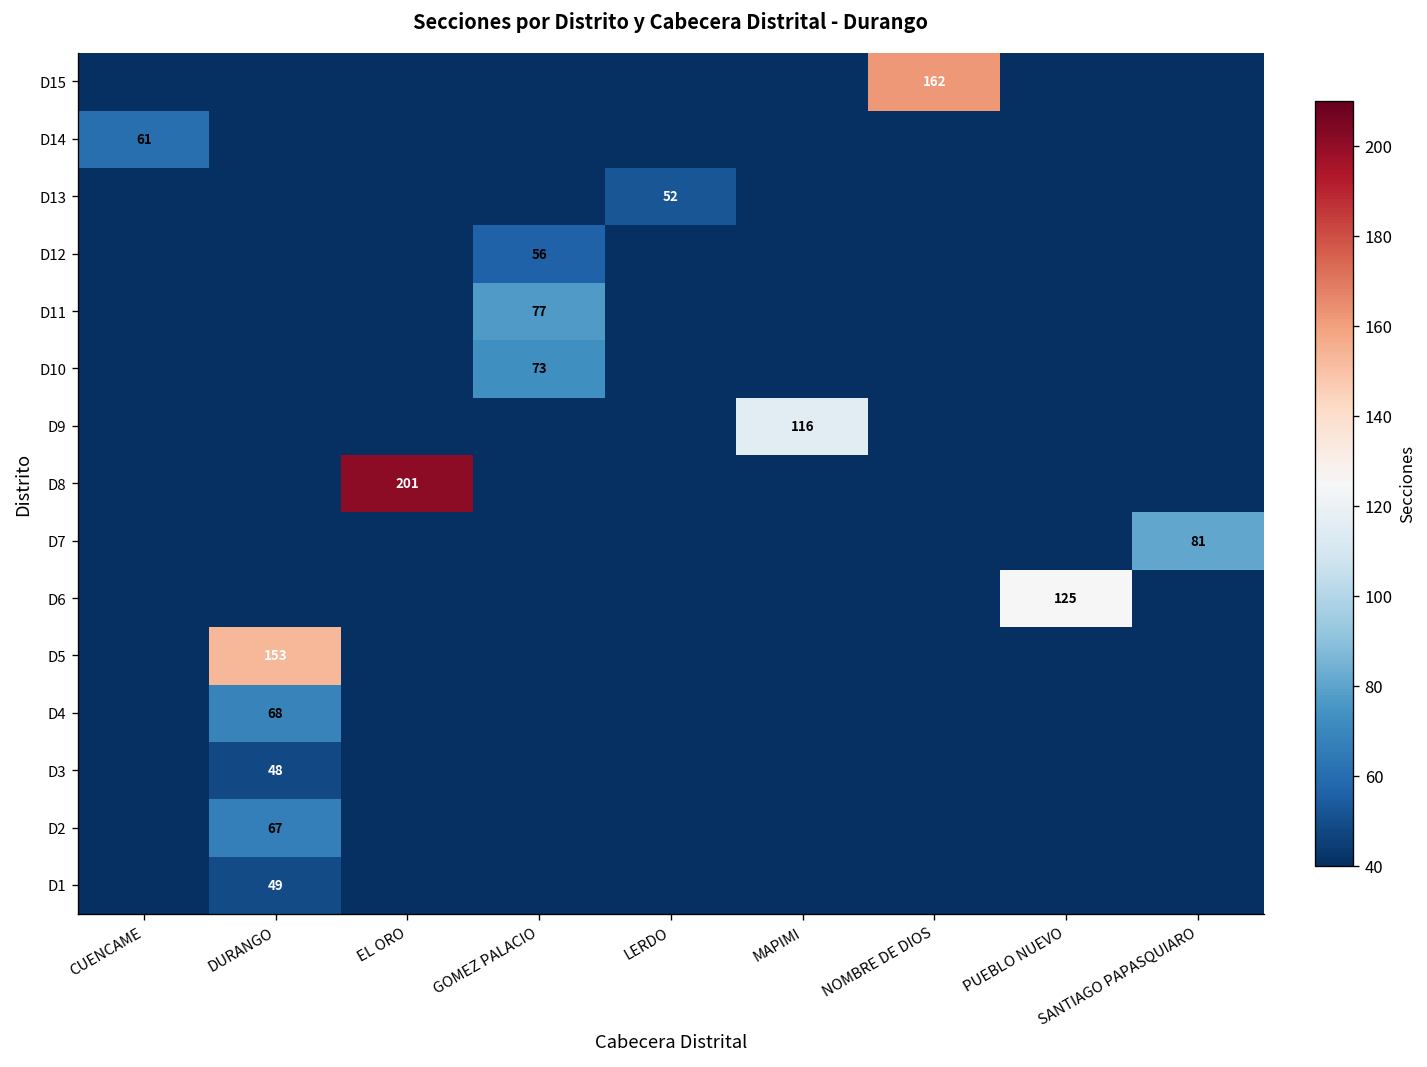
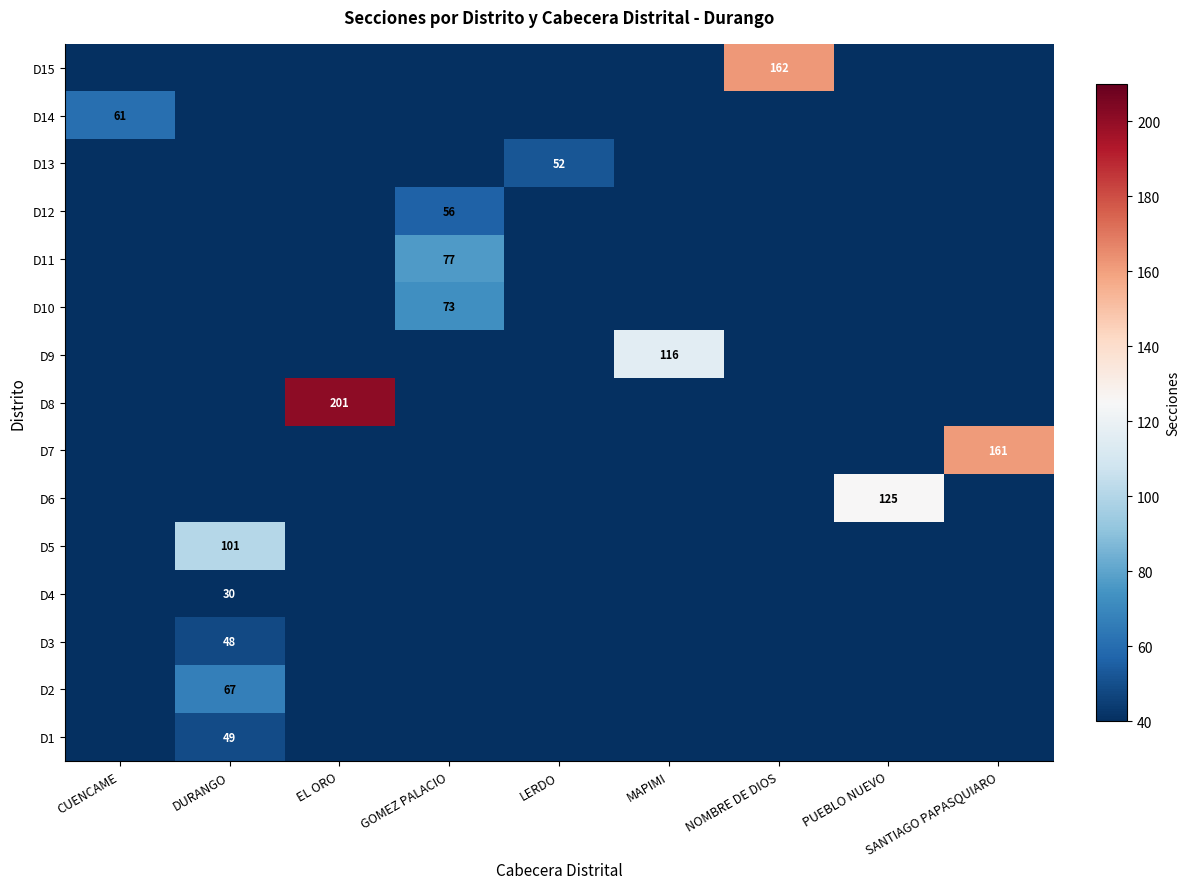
  {
    "D15": {
      "NOMBRE DE DIOS": 162
    },
    "D14": {
      "CUENCAME": 61
    },
    "D13": {
      "LERDO": 52
    },
    "D12": {
      "GOMEZ PALACIO": 56
    },
    "D11": {
      "GOMEZ PALACIO": 77
    },
    "D10": {
      "GOMEZ PALACIO": 73
    },
    "D9": {
      "MAPIMI": 116
    },
    "D8": {
      "EL ORO": 201
    },
    "D7": {
-     "SANTIAGO PAPASQUIARO": 81
+     "SANTIAGO PAPASQUIARO": 161
    },
    "D6": {
      "PUEBLO NUEVO": 125
    },
    "D5": {
-     "DURANGO": 153
+     "DURANGO": 101
    },
    "D4": {
-     "DURANGO": 68
+     "DURANGO": 30
    },
    "D3": {
      "DURANGO": 48
    },
    "D2": {
      "DURANGO": 67
    },
    "D1": {
      "DURANGO": 49
    }
  }
